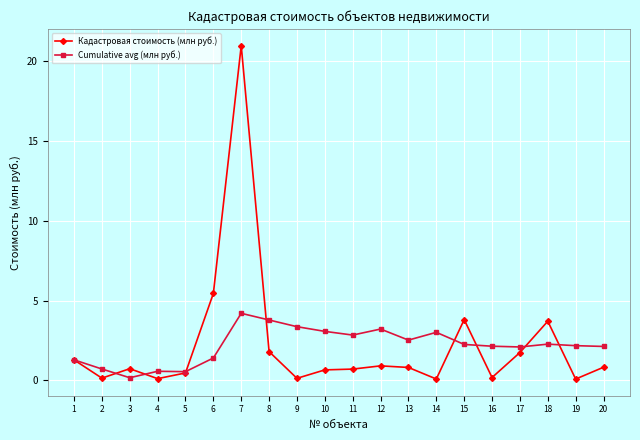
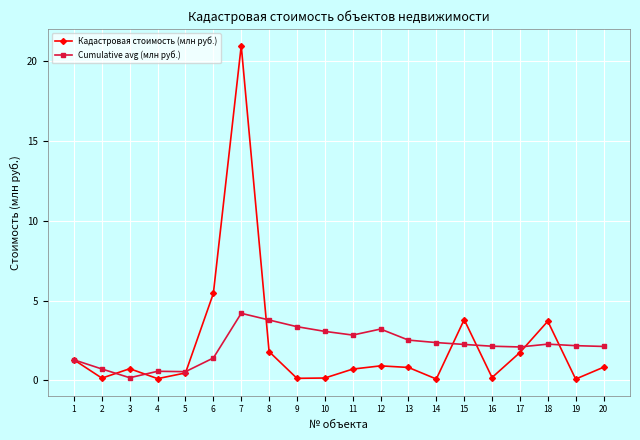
  {
    "Кадастровая стоимость (млн руб.)": {
      "2": 0.1,
      "3": 0.7,
      "4": 0.1,
      "6": 5.5,
      "7": 21.0,
      "8": 1.8,
      "9": 0.1,
-     "10": 0.7,
+     "10": 0.2,
      "11": 0.7,
      "12": 0.9,
      "13": 0.8,
      "14": 0.1,
      "15": 3.8,
      "16": 0.2,
      "17": 1.8,
      "18": 3.7,
      "19": 0.1,
      "20": 0.8
    },
    "Cumulative avg (млн руб.)": {
      "2": 0.7,
      "3": 0.2,
      "4": 0.6,
      "6": 1.4,
      "7": 4.2,
      "8": 3.8,
      "9": 3.4,
      "10": 3.1,
      "11": 2.8,
      "12": 3.2,
      "13": 2.5,
-     "14": 3.0,
+     "14": 2.4,
      "15": 2.3,
      "16": 2.1,
      "17": 2.1,
      "18": 2.3,
      "19": 2.2,
      "20": 2.1
    }
  }
